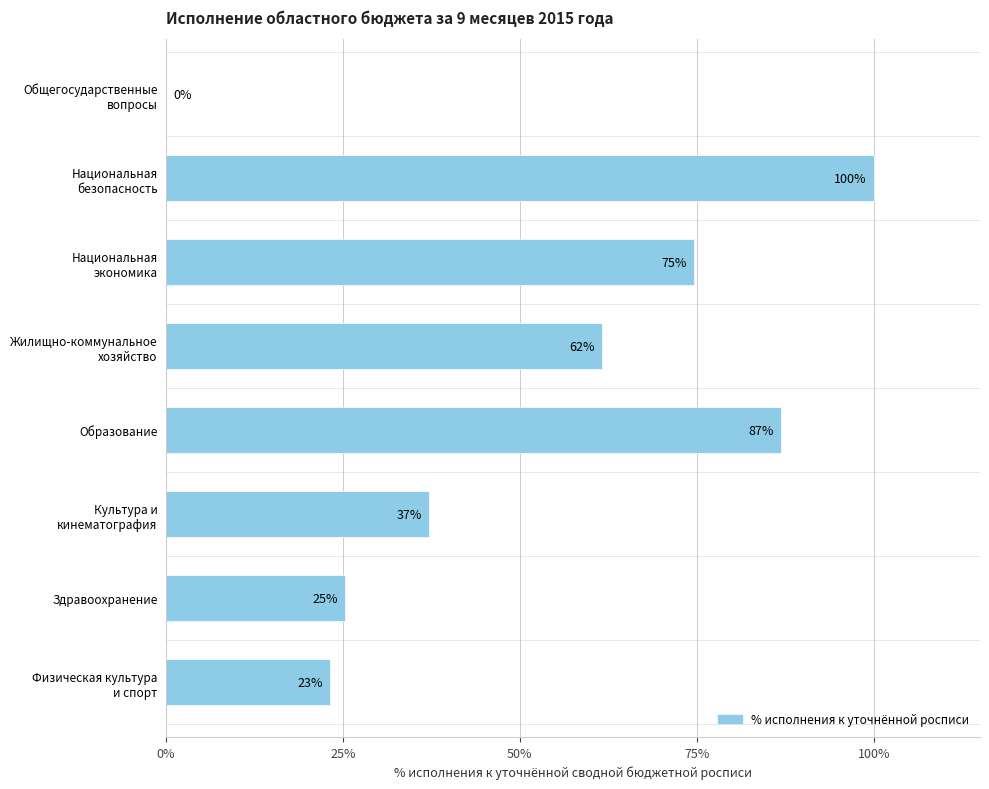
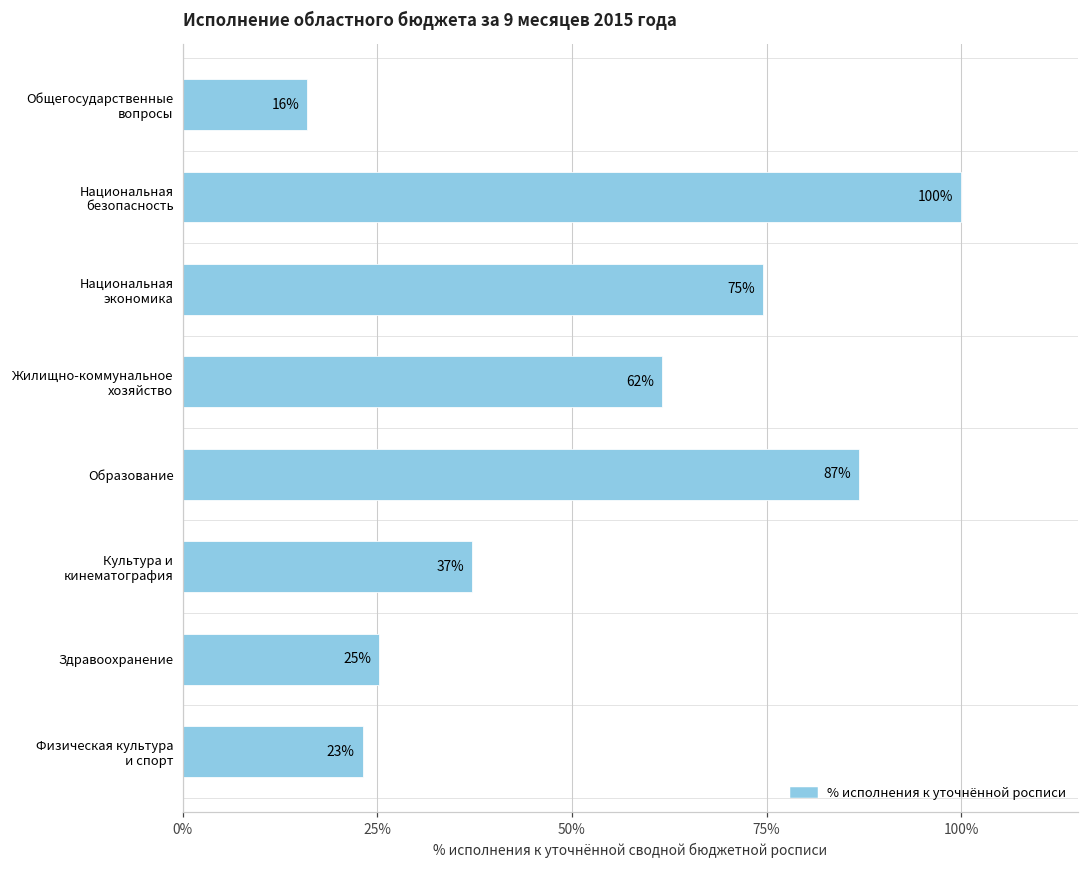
  {
-   "Общегосударственные вопросы": "0%",
+   "Общегосударственные вопросы": "16%",
    "Национальная безопасность": "100%",
    "Национальная экономика": "75%",
    "Жилищно-коммунальное хозяйство": "62%",
    "Образование": "87%",
    "Культура и кинематография": "37%",
    "Здравоохранение": "25%",
    "Физическая культура и спорт": "23%"
  }
